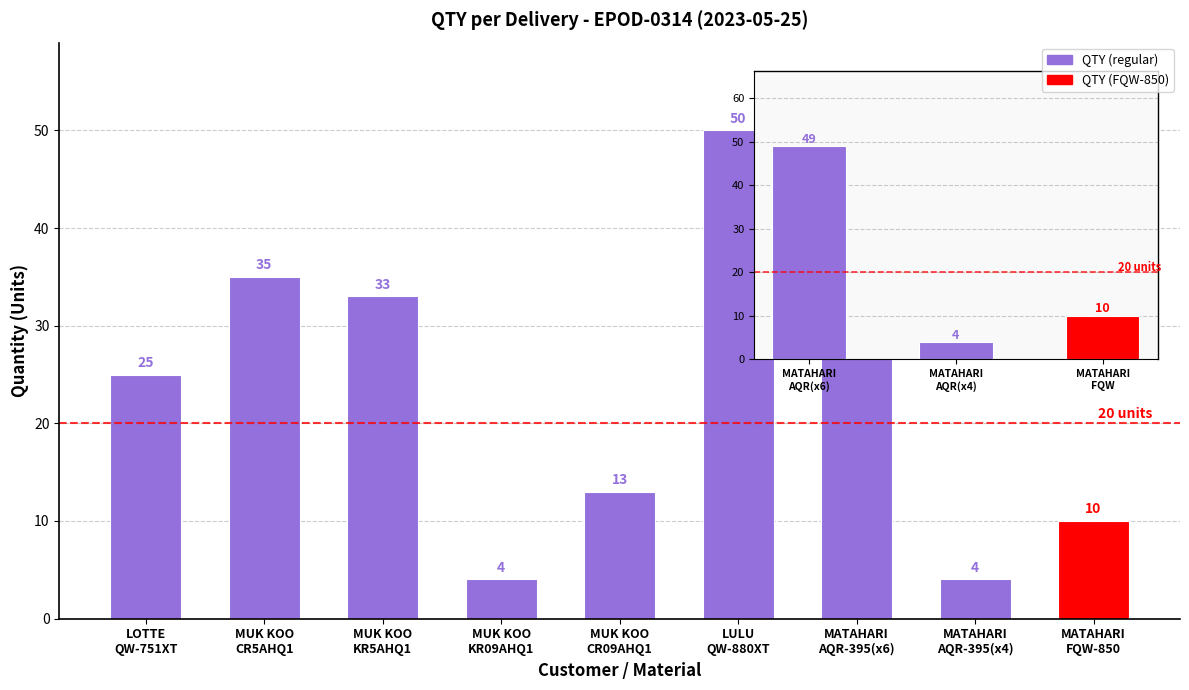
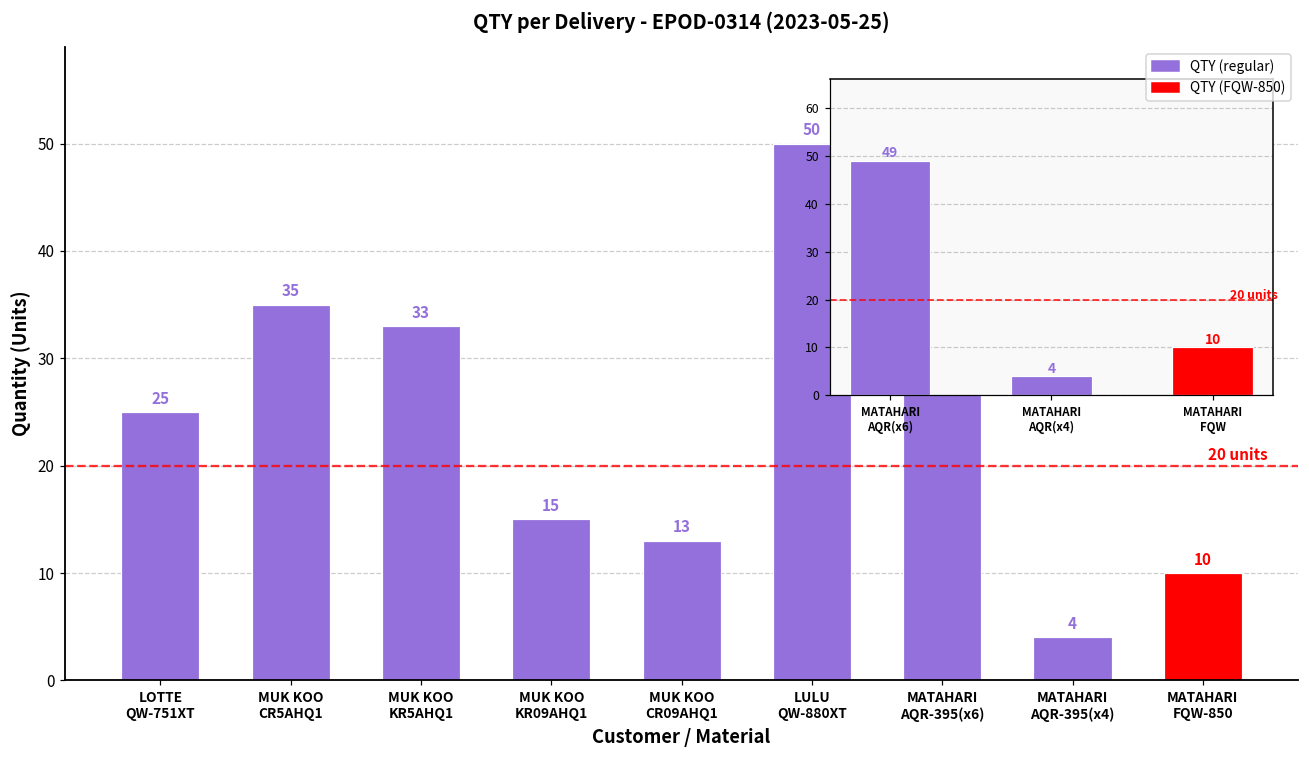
  {
    "LOTTE QW-751XT": 25,
    "MUK KOO CR5AHQ1": 35,
    "MUK KOO KR5AHQ1": 33,
-   "MUK KOO KR09AHQ1": 4,
+   "MUK KOO KR09AHQ1": 15,
    "MUK KOO CR09AHQ1": 13,
    "LULU QW-880XT": 50,
    "MATAHARI AQR-395(x4)": 4,
    "MATAHARI FQW-850": 10
  }
